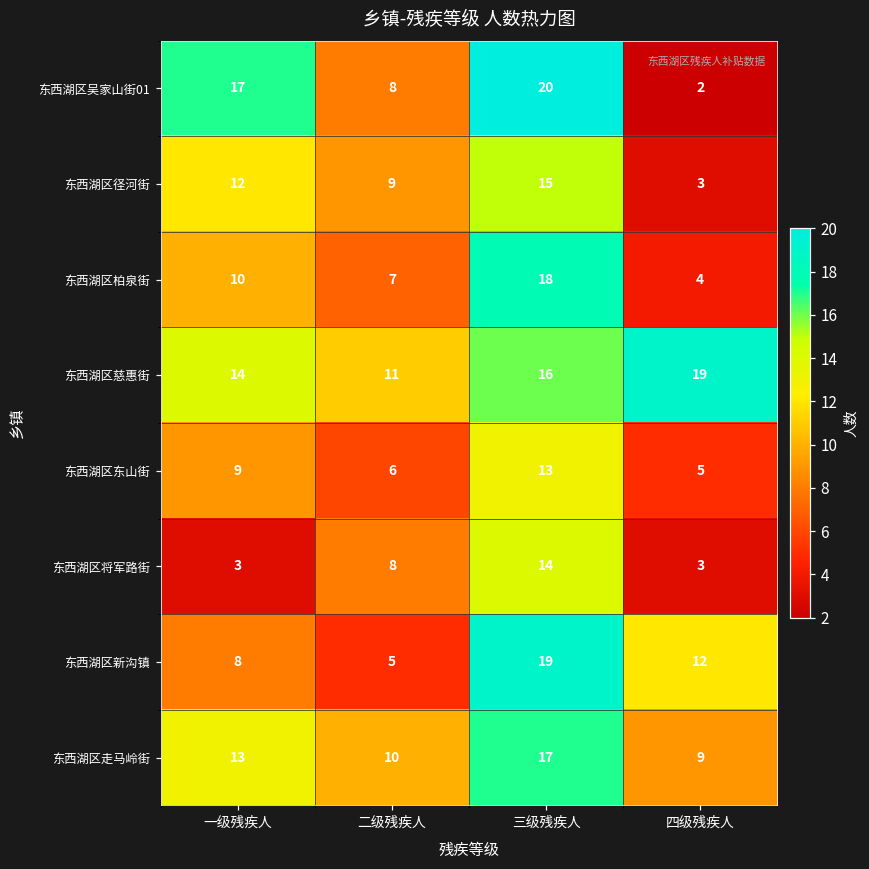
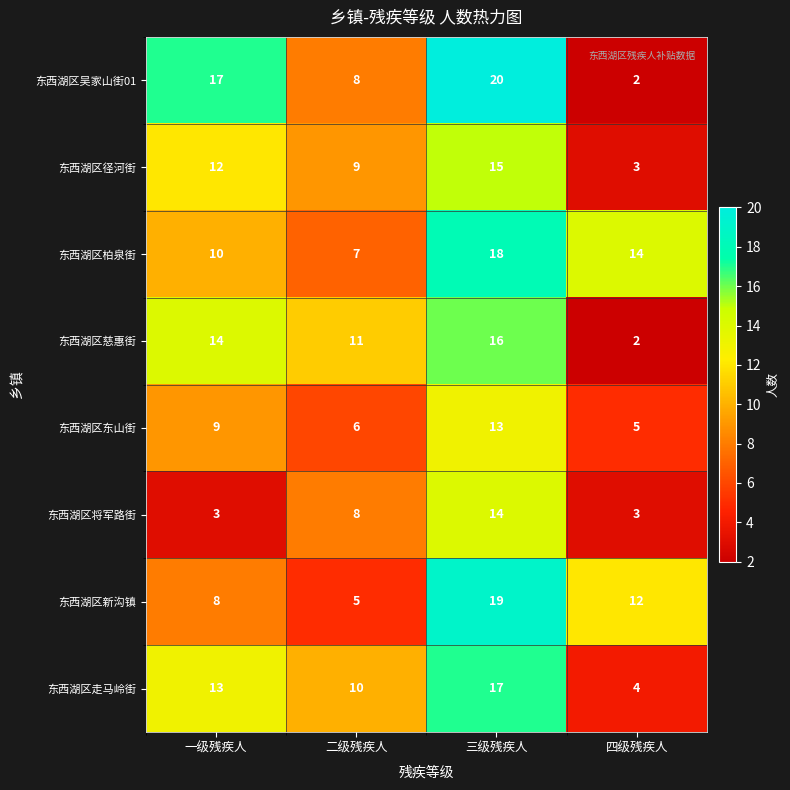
  {
    "东西湖区吴家山街01": {
      "一级残疾人": 17,
      "二级残疾人": 8,
      "三级残疾人": 20
    },
    "东西湖区径河街": {
      "一级残疾人": 12,
      "二级残疾人": 9,
      "三级残疾人": 15,
      "四级残疾人": 3
    },
    "东西湖区柏泉街": {
      "一级残疾人": 10,
      "二级残疾人": 7,
      "三级残疾人": 18,
-     "四级残疾人": 4
+     "四级残疾人": 14
    },
    "东西湖区慈惠街": {
      "一级残疾人": 14,
      "二级残疾人": 11,
      "三级残疾人": 16,
-     "四级残疾人": 19
+     "四级残疾人": 2
    },
    "东西湖区东山街": {
      "一级残疾人": 9,
      "二级残疾人": 6,
      "三级残疾人": 13,
      "四级残疾人": 5
    },
    "东西湖区将军路街": {
      "一级残疾人": 3,
      "二级残疾人": 8,
      "三级残疾人": 14,
      "四级残疾人": 3
    },
    "东西湖区新沟镇": {
      "一级残疾人": 8,
      "二级残疾人": 5,
      "三级残疾人": 19,
      "四级残疾人": 12
    },
    "东西湖区走马岭街": {
      "一级残疾人": 13,
      "二级残疾人": 10,
      "三级残疾人": 17,
-     "四级残疾人": 9
+     "四级残疾人": 4
    }
  }
